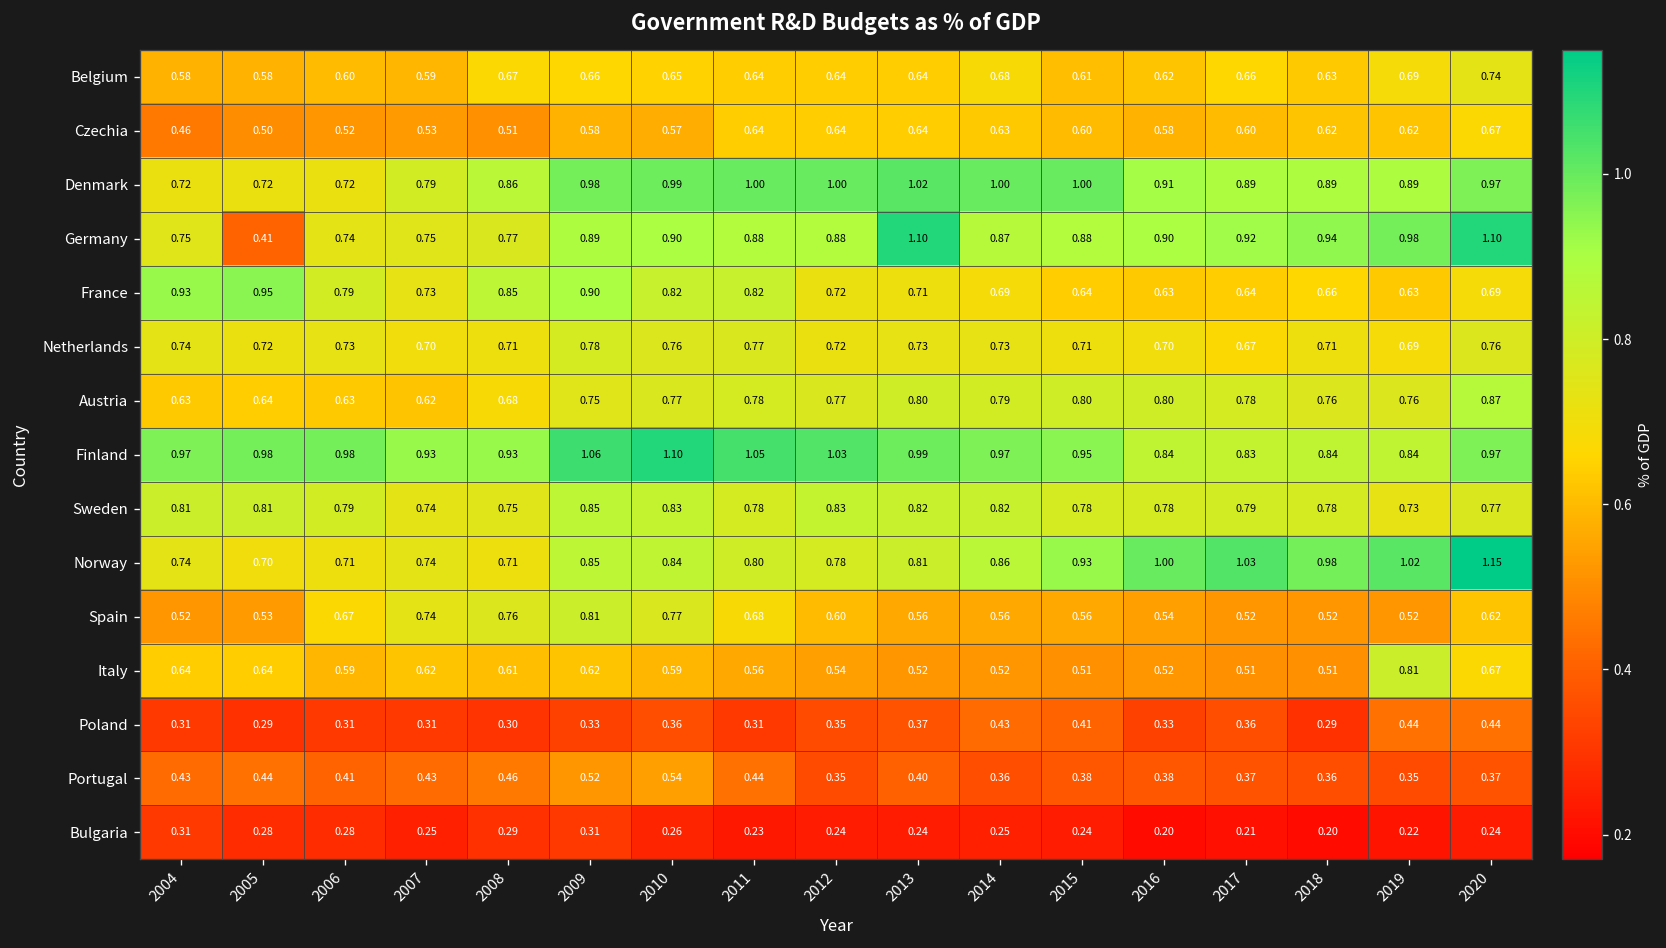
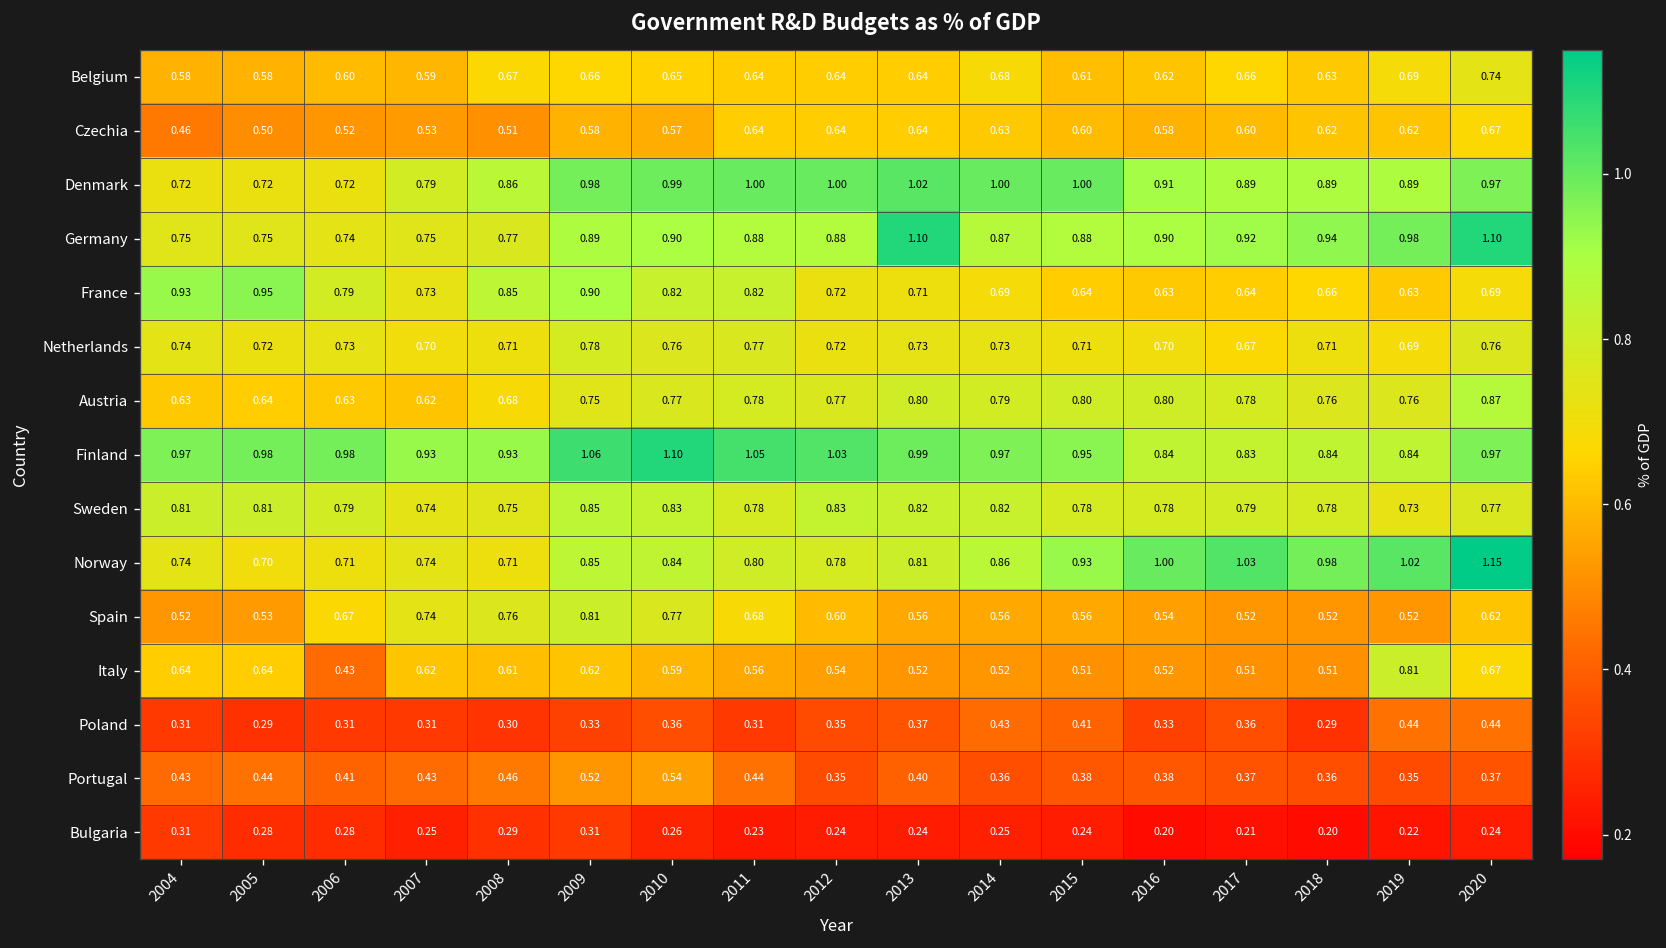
  {
    "Germany": {
      "2004": 0.75,
-     "2005": 0.41,
+     "2005": 0.75,
      "2006": 0.74,
      "2007": 0.75,
      "2008": 0.77,
      "2009": 0.89,
      "2010": 0.90,
      "2011": 0.88,
      "2012": 0.88,
      "2013": 1.10,
      "2014": 0.87,
      "2015": 0.88,
      "2016": 0.90,
      "2017": 0.92,
      "2018": 0.94,
      "2019": 0.98,
      "2020": 1.10
    },
    "Italy": {
      "2004": 0.64,
      "2005": 0.64,
-     "2006": 0.59,
+     "2006": 0.43,
      "2007": 0.62,
      "2008": 0.61,
      "2009": 0.62,
      "2010": 0.59,
      "2011": 0.56,
      "2012": 0.54,
      "2013": 0.52,
      "2014": 0.52,
      "2015": 0.51,
      "2016": 0.52,
      "2017": 0.51,
      "2018": 0.51,
      "2019": 0.81,
      "2020": 0.67
    }
  }
